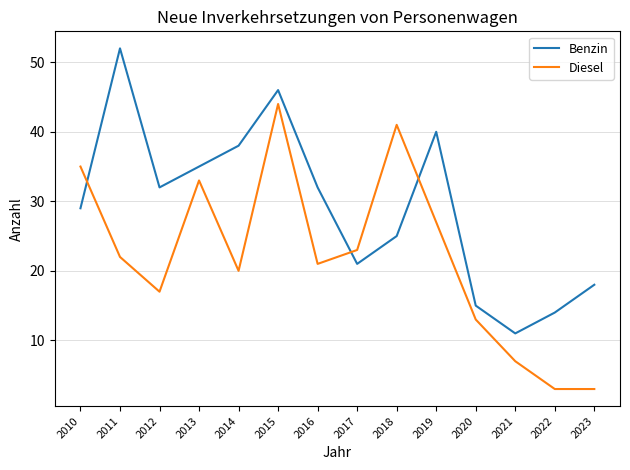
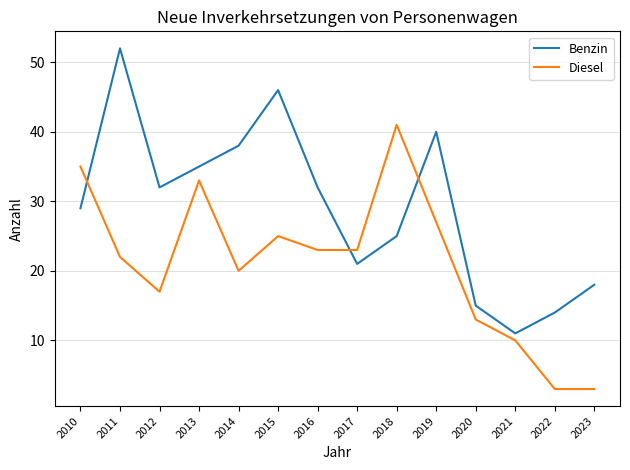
  {
    "Benzin": {
      "2010": 29,
      "2011": 52,
      "2012": 32,
      "2013": 35,
      "2014": 38,
      "2015": 46,
      "2016": 32,
      "2017": 21,
      "2018": 25,
      "2019": 40,
      "2020": 15,
      "2021": 11,
      "2022": 14,
      "2023": 18
    },
    "Diesel": {
      "2010": 35,
      "2011": 22,
      "2012": 17,
      "2013": 33,
      "2014": 20,
-     "2015": 44,
-     "2016": 21,
+     "2015": 25,
+     "2016": 23,
      "2017": 23,
      "2018": 41,
      "2019": 27,
      "2020": 13,
-     "2021": 7,
+     "2021": 10,
      "2022": 3,
      "2023": 3
    }
  }
